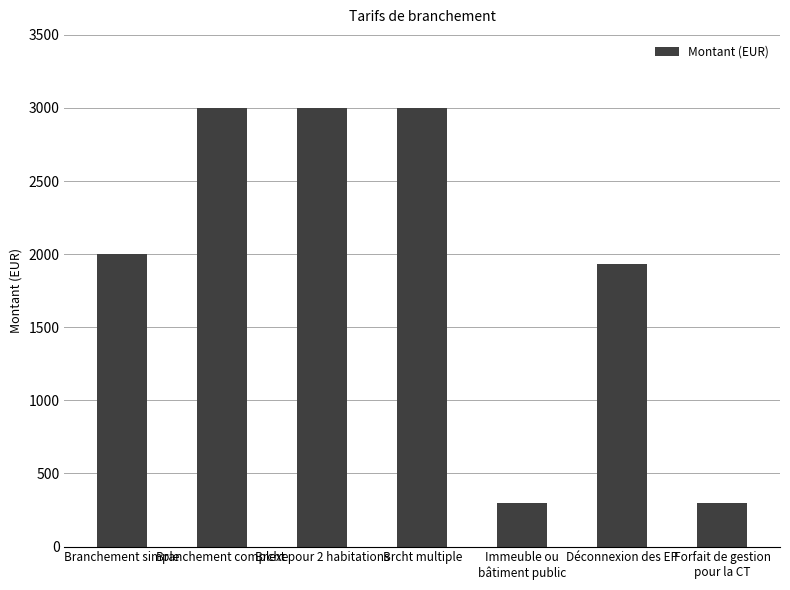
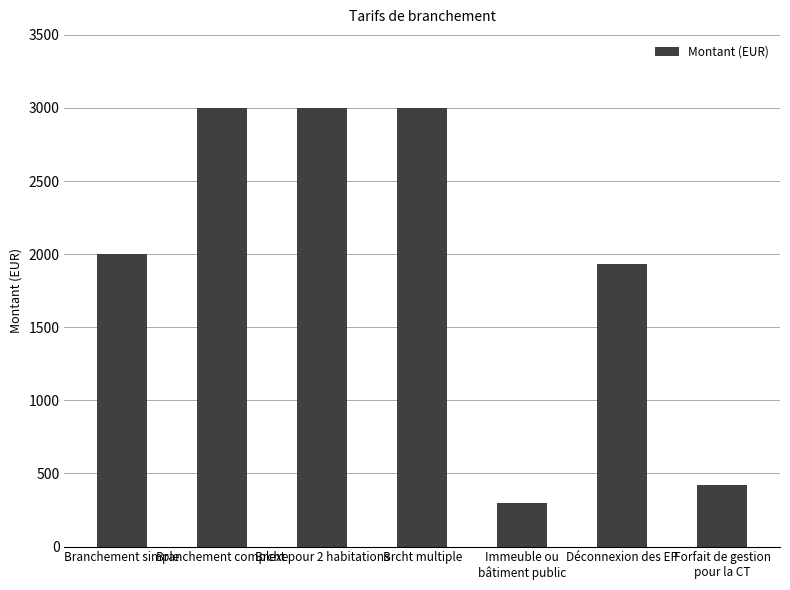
  {
    "Brcht multiple": 3000,
    "Immeuble ou bâtiment public": 300,
    "Déconnexion des EP": 1930,
-   "Forfait de gestion pour la CT": 300
+   "Forfait de gestion pour la CT": 420
  }
